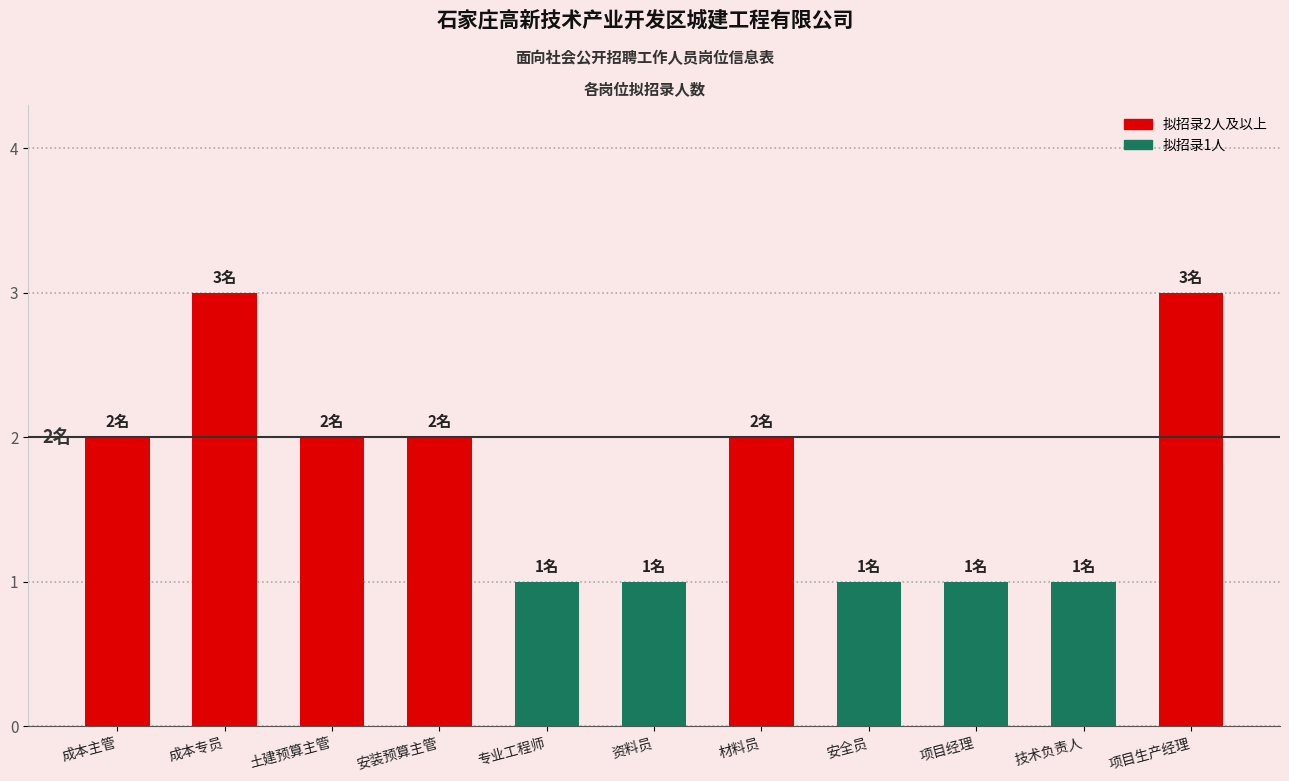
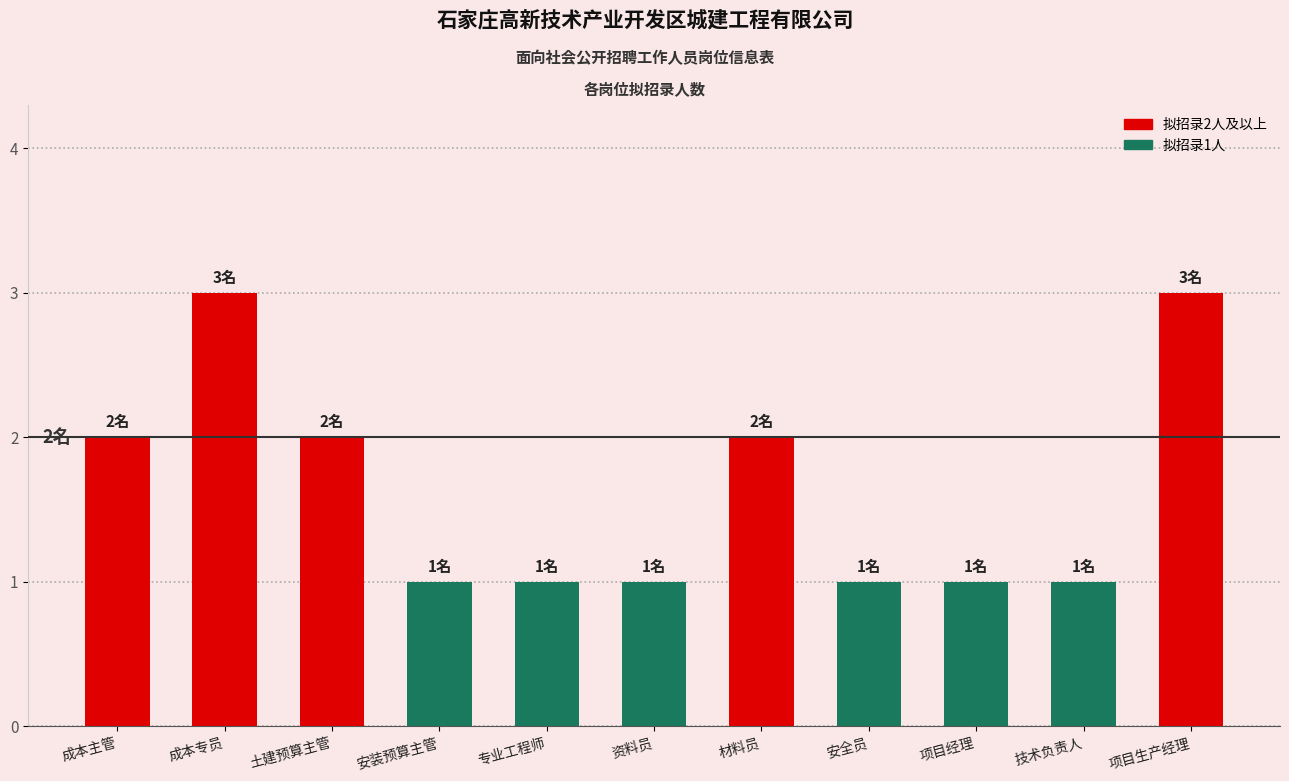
  {
    "成本主管": "2名",
    "成本专员": "3名",
    "土建预算主管": "2名",
-   "安装预算主管": "2名",
+   "安装预算主管": "1名",
    "专业工程师": "1名",
    "资料员": "1名",
    "材料员": "2名",
    "安全员": "1名",
    "项目经理": "1名",
    "技术负责人": "1名",
    "项目生产经理": "3名"
  }
